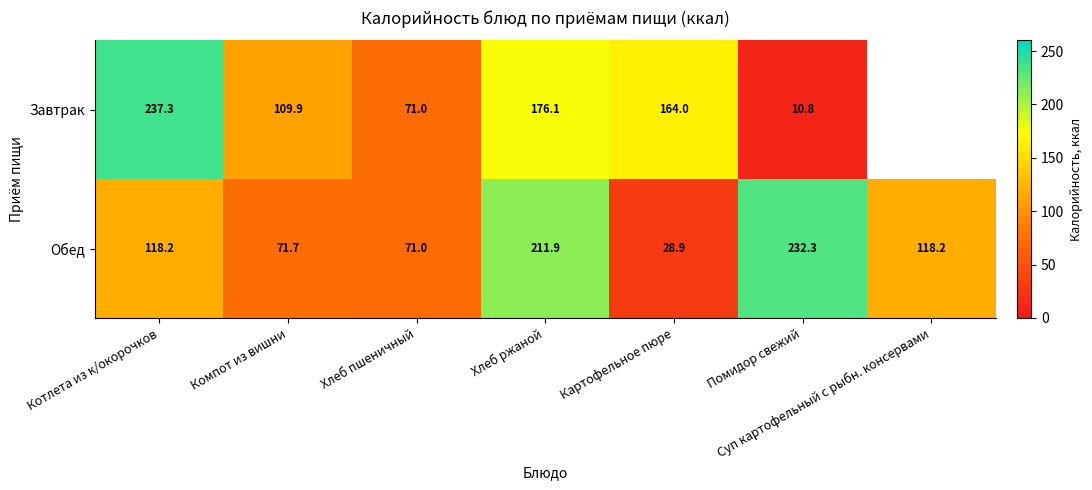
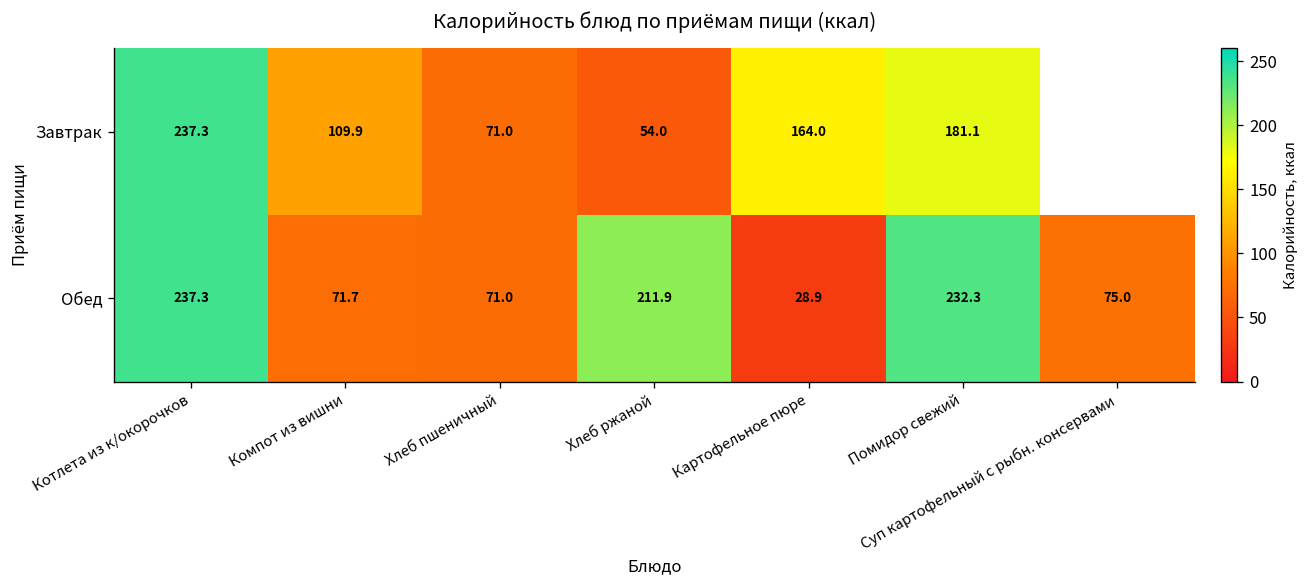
  {
    "Завтрак": {
      "Котлета из к/окорочков": 237.3,
      "Компот из вишни": 109.9,
      "Хлеб пшеничный": 71.0,
-     "Хлеб ржаной": 176.1,
+     "Хлеб ржаной": 54.0,
      "Картофельное пюре": 164.0,
-     "Помидор свежий": 10.8
+     "Помидор свежий": 181.1
    },
    "Обед": {
-     "Котлета из к/окорочков": 118.2,
+     "Котлета из к/окорочков": 237.3,
      "Компот из вишни": 71.7,
      "Хлеб пшеничный": 71.0,
      "Хлеб ржаной": 211.9,
      "Картофельное пюре": 28.9,
      "Помидор свежий": 232.3,
-     "Суп картофельный с рыбн. консервами": 118.2
+     "Суп картофельный с рыбн. консервами": 75.0
    }
  }
